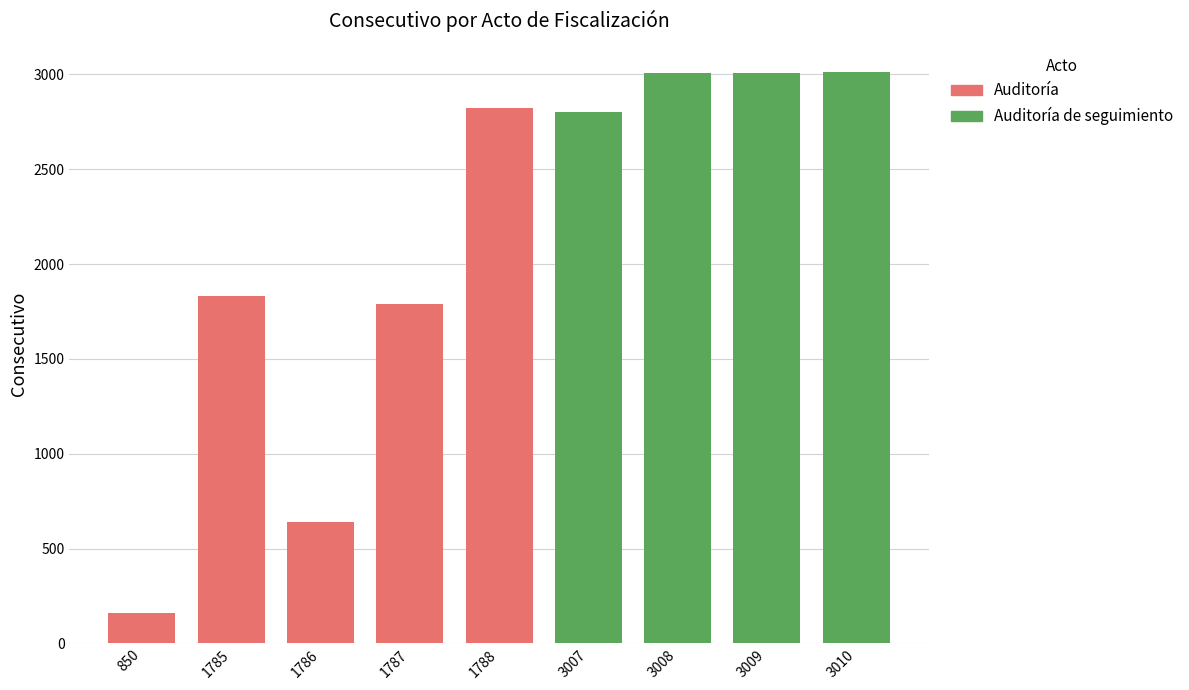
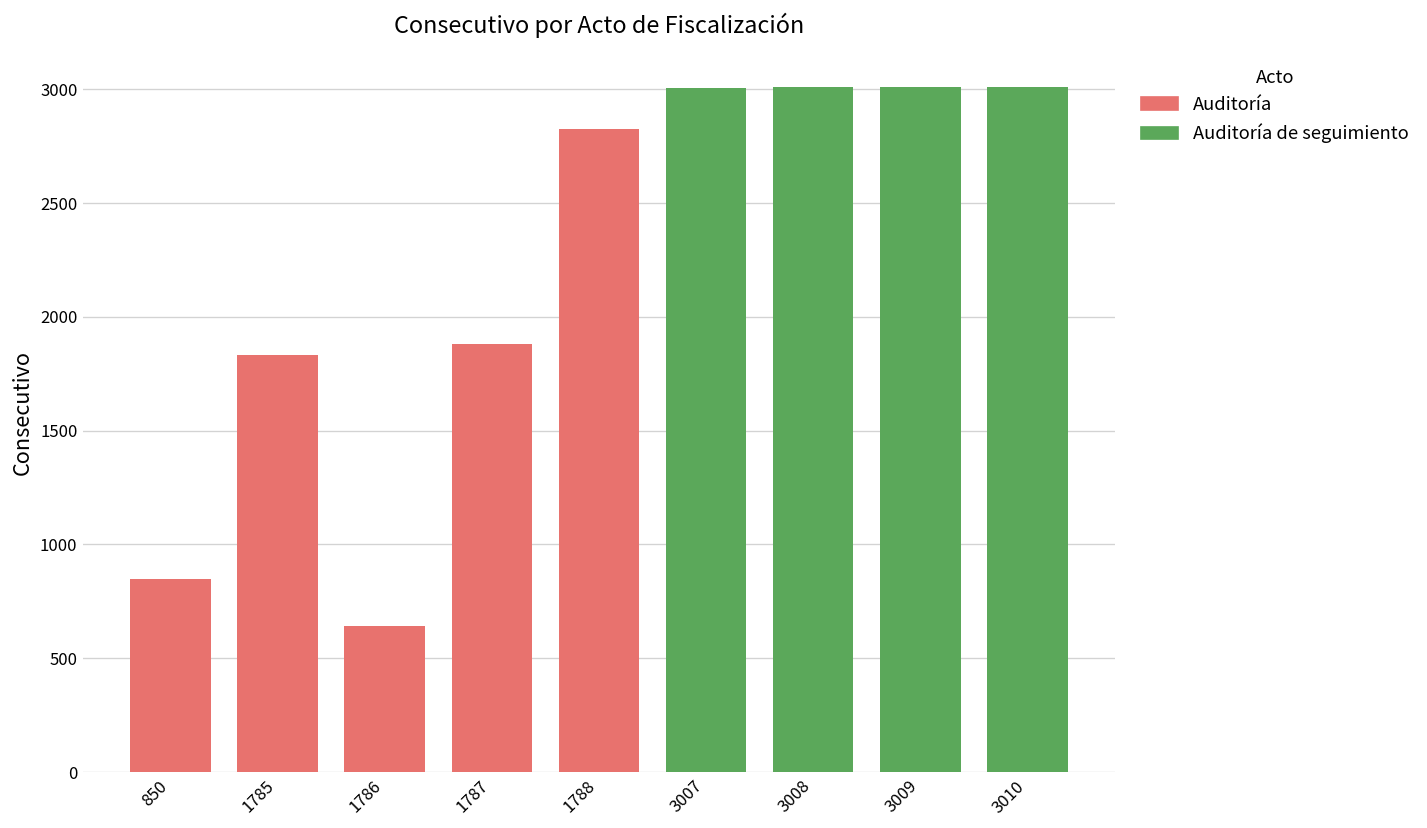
  {
-   "850": 160,
+   "850": 850,
    "1785": 1830,
    "1786": 640,
-   "1787": 1790,
+   "1787": 1880,
    "1788": 2820,
-   "3007": 2800,
+   "3007": 3010,
    "3008": 3010,
    "3009": 3010,
    "3010": 3010
  }
